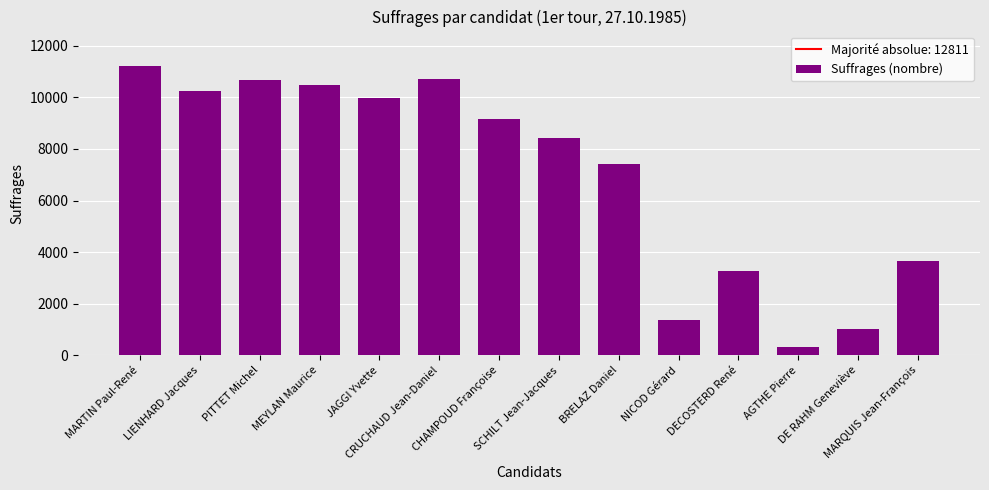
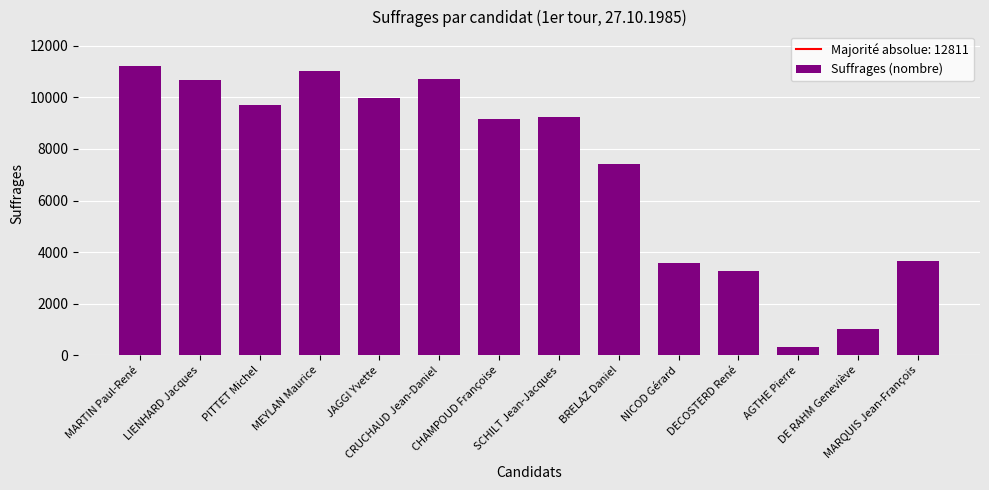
  {
    "MARTIN Paul-René": 11200,
-   "LIENHARD Jacques": 10300,
-   "PITTET Michel": 10700,
-   "MEYLAN Maurice": 10500,
+   "LIENHARD Jacques": 10700,
+   "PITTET Michel": 9700,
+   "MEYLAN Maurice": 11000,
    "JAGGI Yvette": 10000,
    "CRUCHAUD Jean-Daniel": 10700,
    "CHAMPOUD Françoise": 9200,
-   "SCHILT Jean-Jacques": 8400,
+   "SCHILT Jean-Jacques": 9200,
    "BRELAZ Daniel": 7400,
-   "NICOD Gérard": 1400,
+   "NICOD Gérard": 3600,
    "DECOSTERD René": 3300,
    "AGTHE Pierre": 300,
    "DE RAHM Geneviève": 1000,
    "MARQUIS Jean-François": 3600
  }
